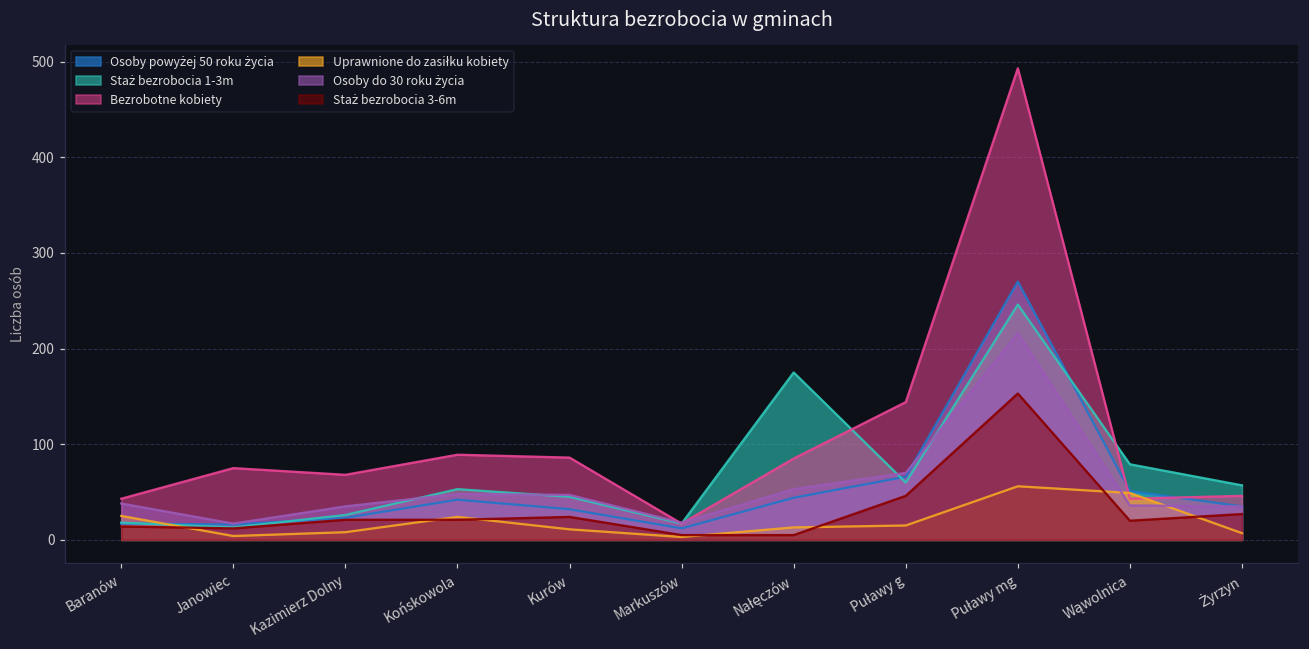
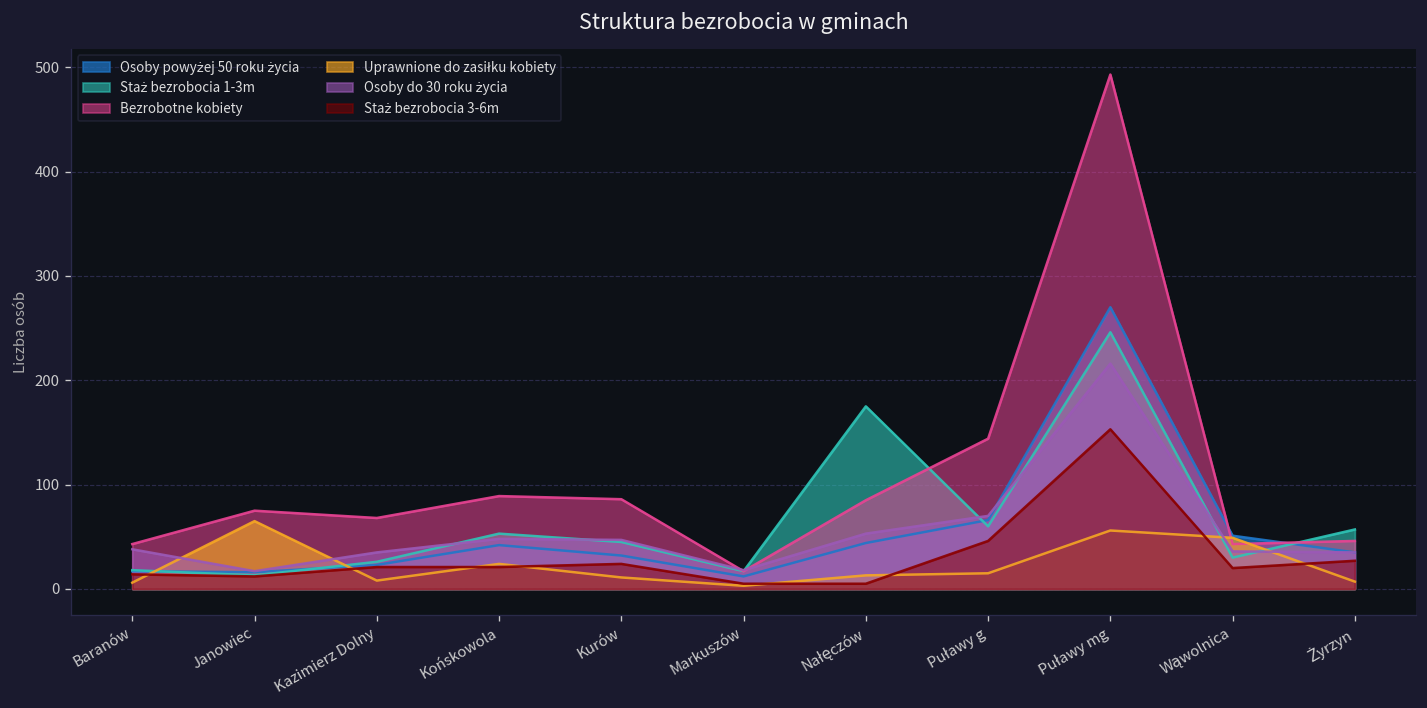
  {
    "Osoby powyżej 50 roku życia": {
      "Końskowola": 40,
      "Kurów": 30,
      "Markuszów": 10,
      "Nałęczów": 40,
      "Puławy g": 70,
      "Puławy mg": 270
    },
    "Staż bezrobocia 1-3m": {
      "Kazimierz Dolny": 30,
      "Końskowola": 50,
      "Nałęczów": 180,
      "Puławy g": 60,
      "Puławy mg": 250,
-     "Wąwolnica": 80,
+     "Wąwolnica": 30,
      "Żyrzyn": 60
    },
    "Bezrobotne kobiety": {
      "Baranów": 40,
      "Janowiec": 80,
      "Kazimierz Dolny": 70,
      "Końskowola": 90,
      "Kurów": 90,
      "Nałęczów": 90,
      "Puławy g": 140,
      "Puławy mg": 490,
      "Wąwolnica": 40,
      "Żyrzyn": 50
    },
    "Uprawnione do zasiłku kobiety": {
-     "Baranów": 30,
-     "Janowiec": 0,
+     "Baranów": 10,
+     "Janowiec": 70,
      "Kazimierz Dolny": 10,
      "Końskowola": 20,
      "Kurów": 10,
      "Nałęczów": 10,
      "Puławy g": 20,
      "Puławy mg": 60,
      "Żyrzyn": 10
    },
    "Osoby do 30 roku życia": {
      "Baranów": 40,
      "Kazimierz Dolny": 40,
      "Końskowola": 50,
      "Nałęczów": 50,
      "Puławy g": 70,
      "Puławy mg": 220,
      "Wąwolnica": 40
    },
    "Staż bezrobocia 3-6m": {
      "Baranów": 10,
      "Końskowola": 20,
      "Kurów": 20,
      "Nałęczów": 10,
      "Puławy g": 50,
      "Puławy mg": 150,
      "Wąwolnica": 20,
      "Żyrzyn": 30
    }
  }
